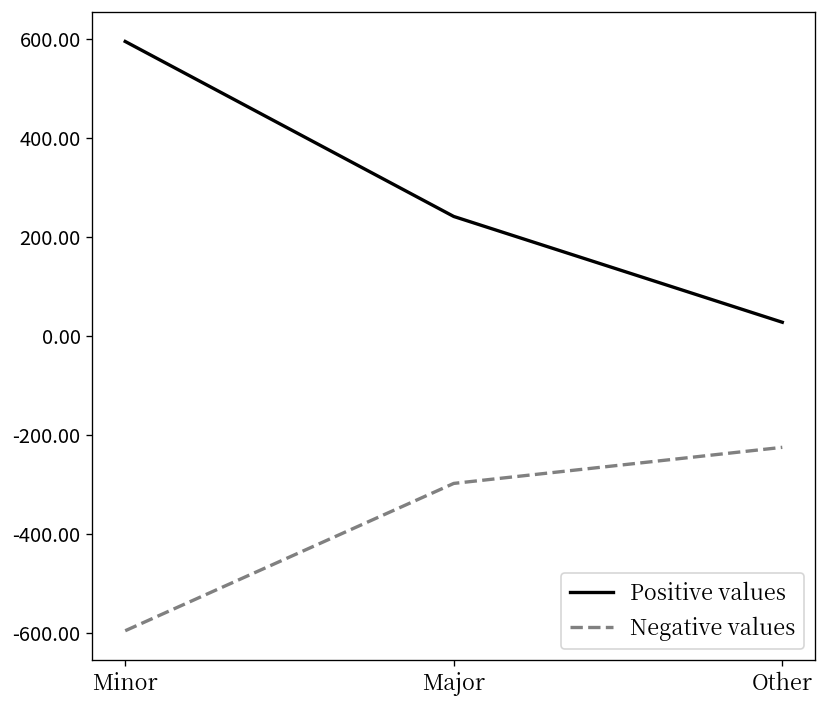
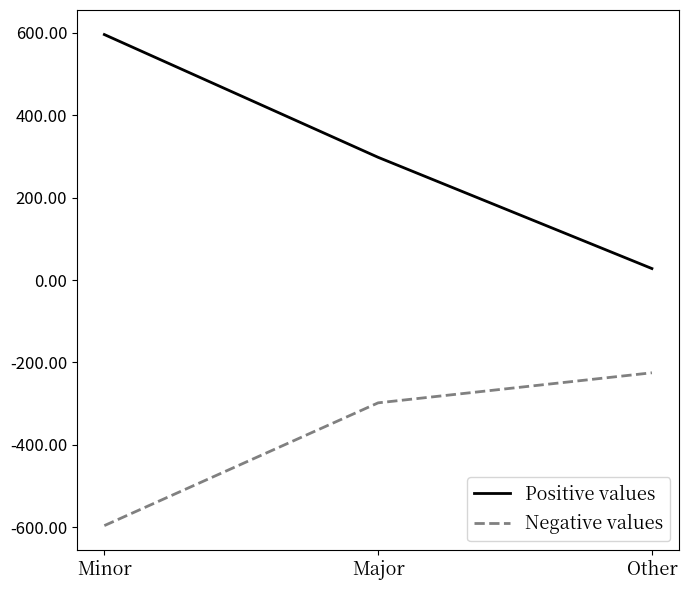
  {
    "Positive values": {
      "Minor": 600,
-     "Major": 240,
+     "Major": 300,
      "Other": 30
    },
    "Negative values": {
      "Minor": -600,
      "Major": -300,
      "Other": -230
    }
  }
